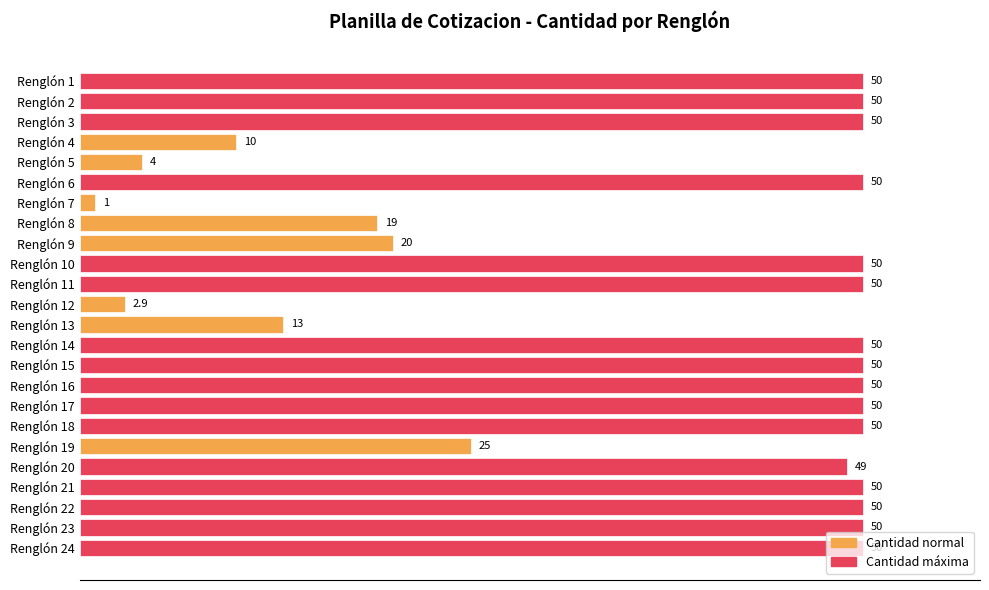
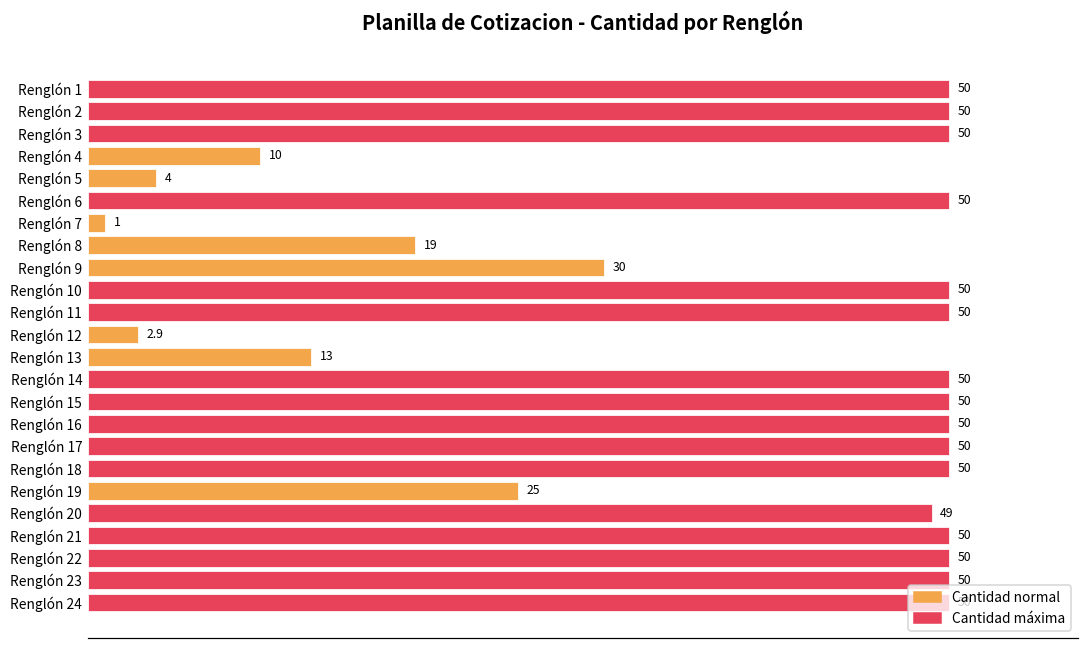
  {
    "Renglón 1": 50,
    "Renglón 2": 50,
    "Renglón 3": 50,
    "Renglón 4": 10,
    "Renglón 5": 4,
    "Renglón 6": 50,
    "Renglón 7": 1,
    "Renglón 8": 19,
-   "Renglón 9": 20,
+   "Renglón 9": 30,
    "Renglón 10": 50,
    "Renglón 11": 50,
    "Renglón 12": 2.9,
    "Renglón 13": 13,
    "Renglón 14": 50,
    "Renglón 15": 50,
    "Renglón 16": 50,
    "Renglón 17": 50,
    "Renglón 18": 50,
    "Renglón 19": 25,
    "Renglón 20": 49,
    "Renglón 21": 50,
    "Renglón 22": 50
  }
